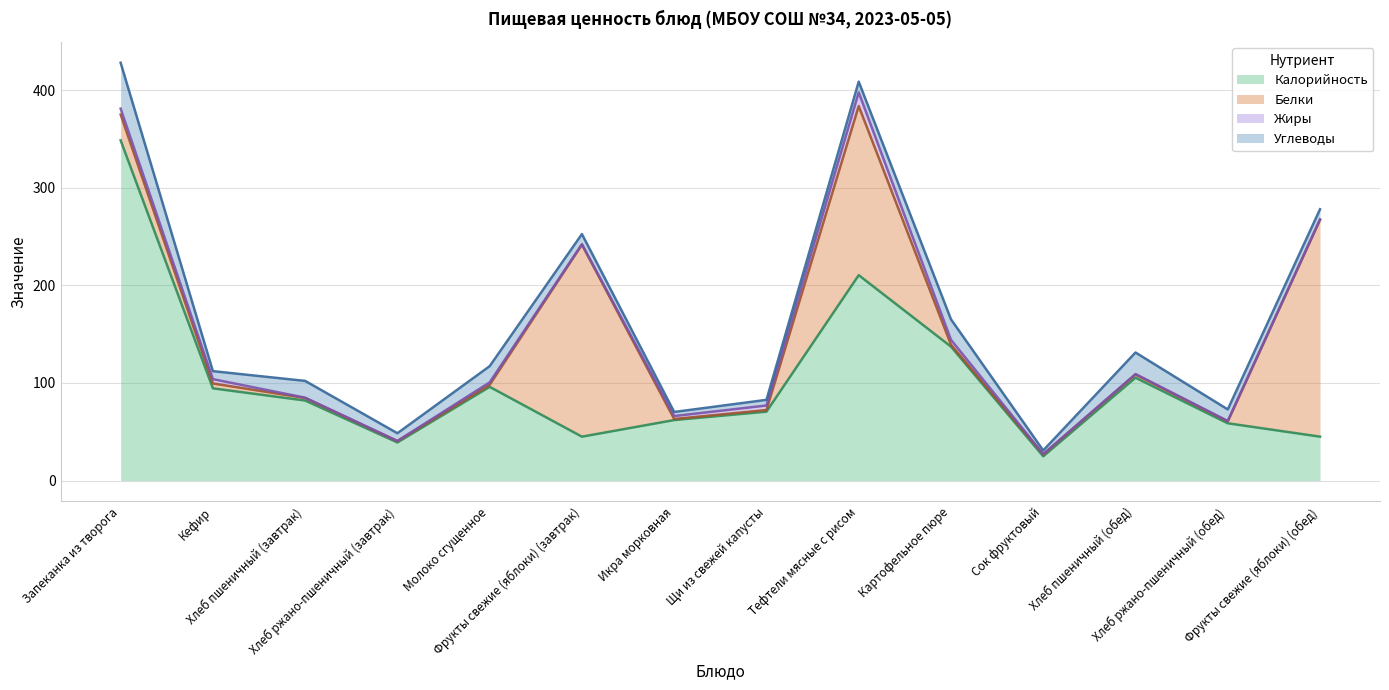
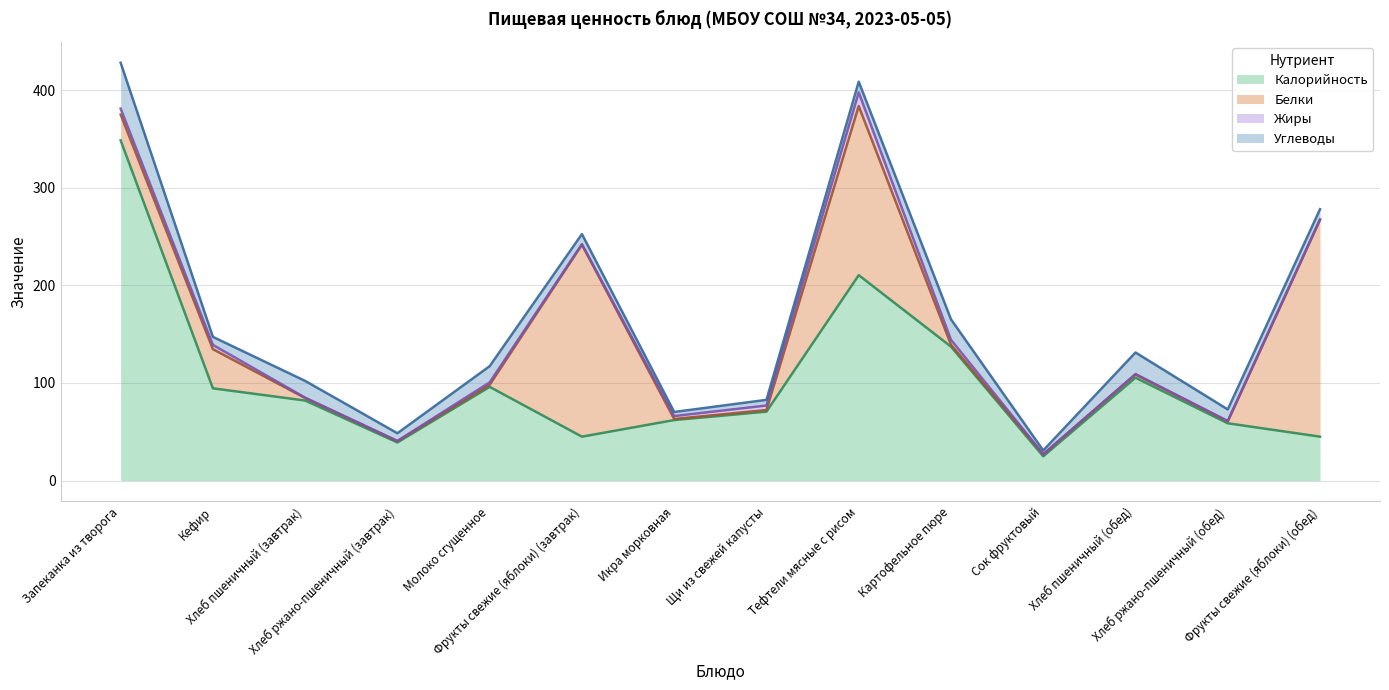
  {
    "Белки": {
      "Запеканка из творога": 30,
-     "Кефир": 10,
+     "Кефир": 40,
      "Тефтели мясные с рисом": 170
    }
  }
